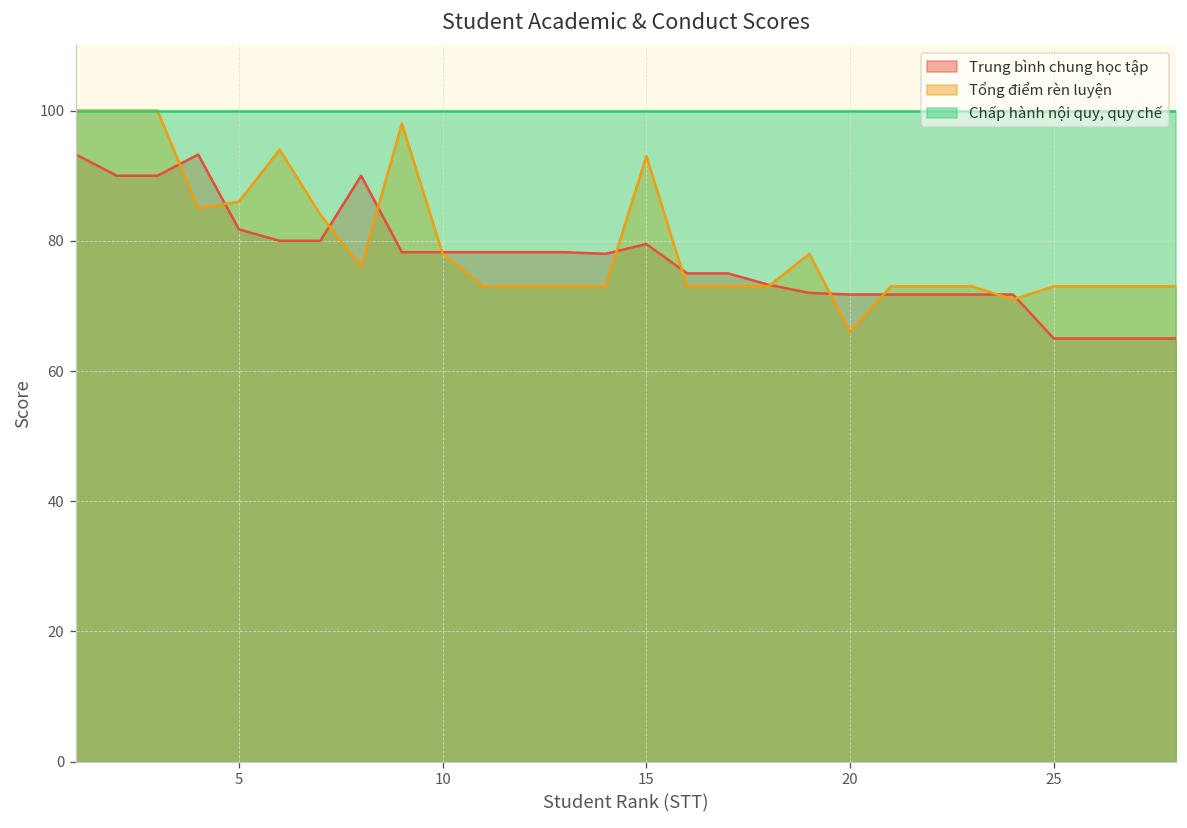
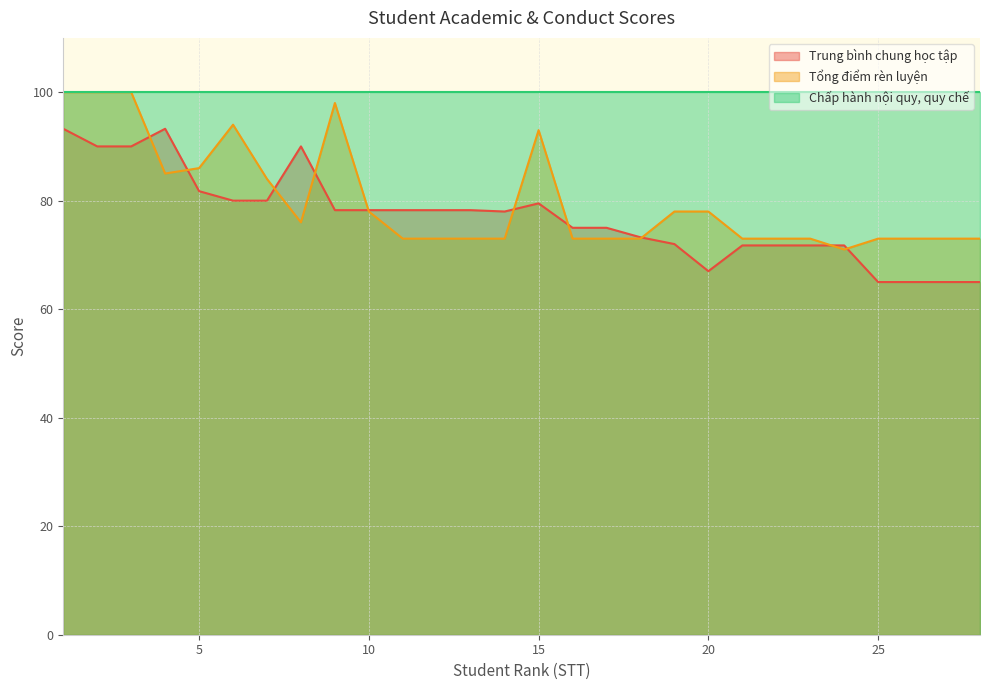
  {
    "Trung bình chung học tập": {
      "5": 82,
      "15": 80,
-     "20": 72,
+     "20": 67,
      "25": 65
    },
    "Tổng điểm rèn luyện": {
      "5": 86,
      "15": 93,
-     "20": 66,
+     "20": 78,
      "25": 73
    },
    "Chấp hành nội quy, quy chế": {
      "5": 100,
      "10": 100,
      "15": 100,
      "20": 100
    }
  }
